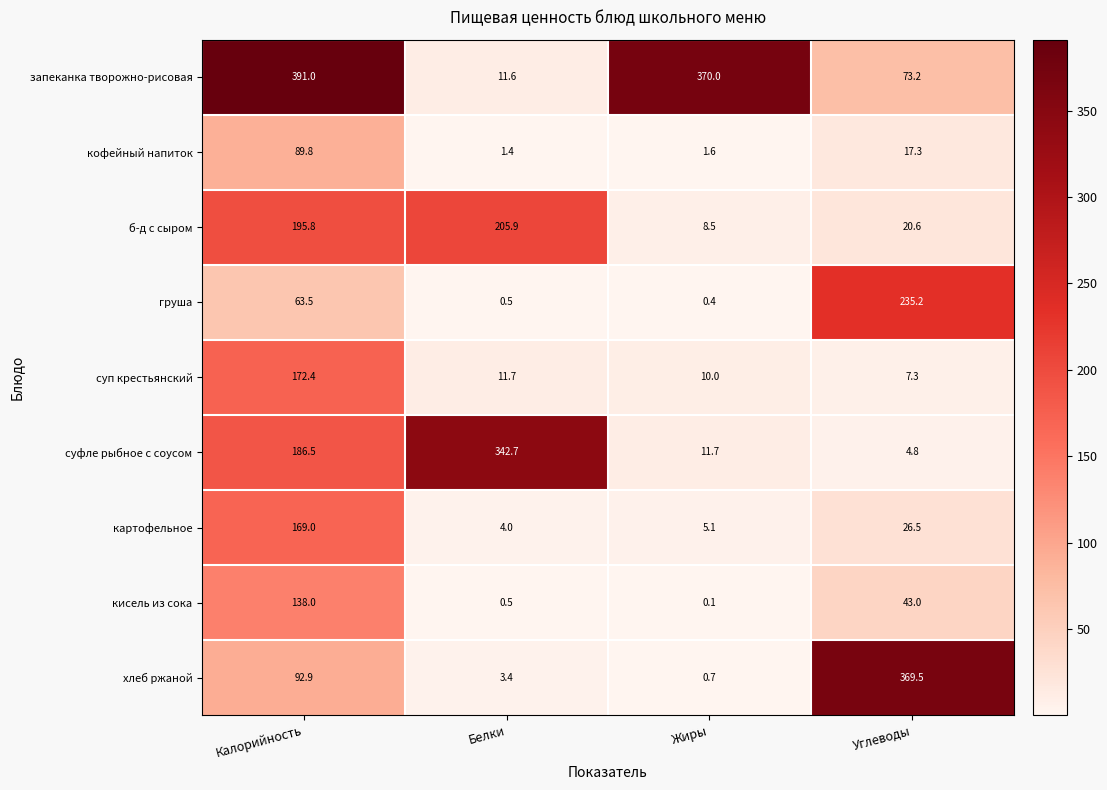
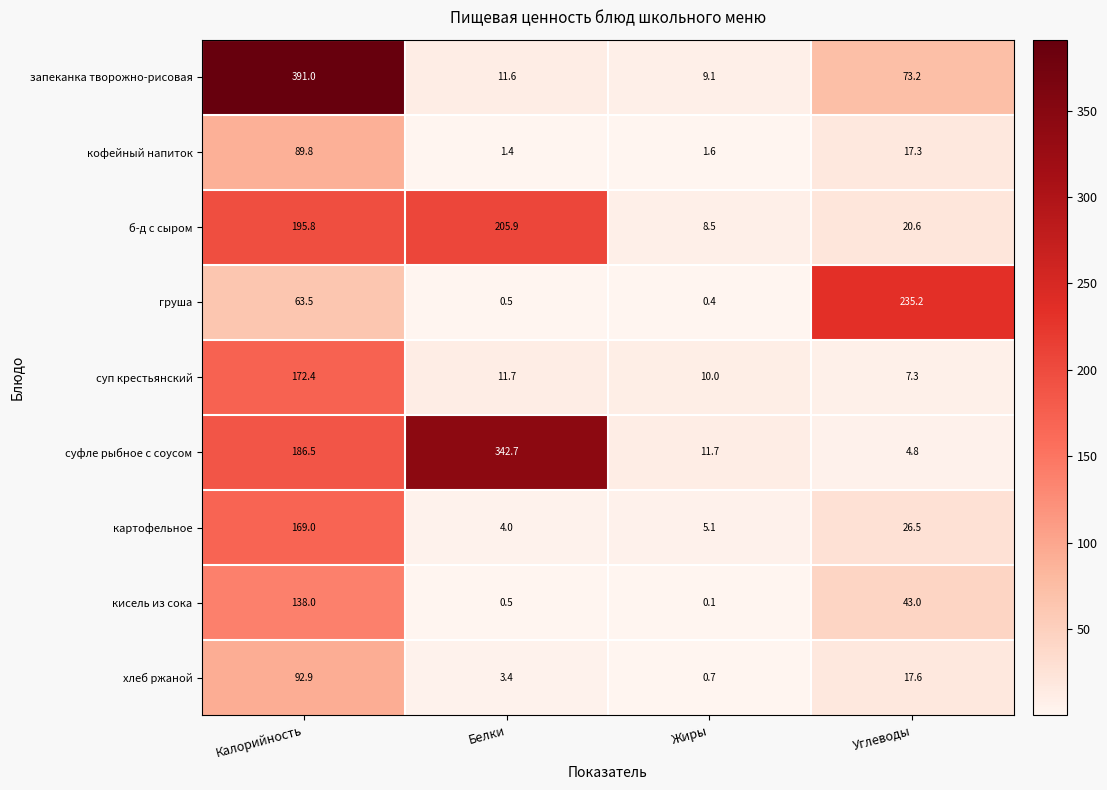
  {
    "запеканка творожно-рисовая": {
      "Калорийность": 391.0,
      "Белки": 11.6,
-     "Жиры": 370.0,
+     "Жиры": 9.1,
      "Углеводы": 73.2
    },
    "кофейный напиток": {
      "Калорийность": 89.8,
      "Белки": 1.4,
      "Жиры": 1.6,
      "Углеводы": 17.3
    },
    "б-д с сыром": {
      "Калорийность": 195.8,
      "Белки": 205.9,
      "Жиры": 8.5,
      "Углеводы": 20.6
    },
    "груша": {
      "Калорийность": 63.5,
      "Белки": 0.5,
      "Жиры": 0.4,
      "Углеводы": 235.2
    },
    "суп крестьянский": {
      "Калорийность": 172.4,
      "Белки": 11.7,
      "Жиры": 10.0,
      "Углеводы": 7.3
    },
    "суфле рыбное с соусом": {
      "Калорийность": 186.5,
      "Белки": 342.7,
      "Жиры": 11.7,
      "Углеводы": 4.8
    },
    "картофельное": {
      "Калорийность": 169.0,
      "Белки": 4.0,
      "Жиры": 5.1,
      "Углеводы": 26.5
    },
    "кисель из сока": {
      "Калорийность": 138.0,
      "Белки": 0.5,
      "Жиры": 0.1,
      "Углеводы": 43.0
    },
    "хлеб ржаной": {
      "Калорийность": 92.9,
      "Белки": 3.4,
      "Жиры": 0.7,
-     "Углеводы": 369.5
+     "Углеводы": 17.6
    }
  }
